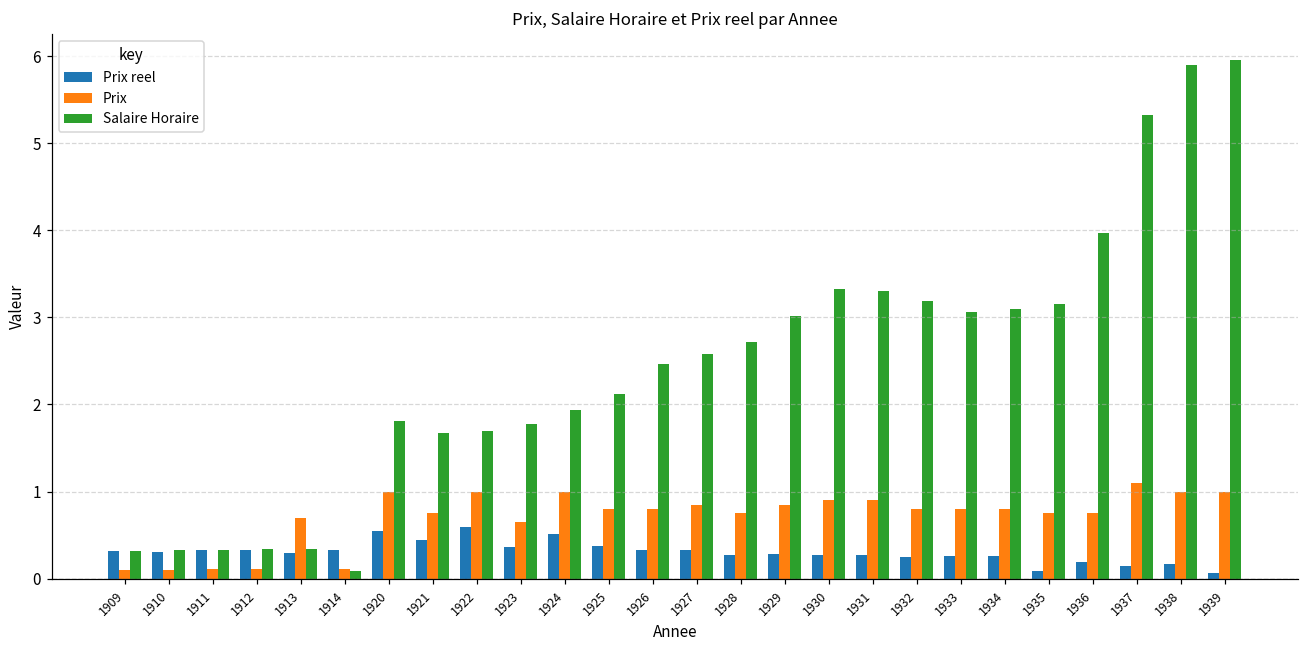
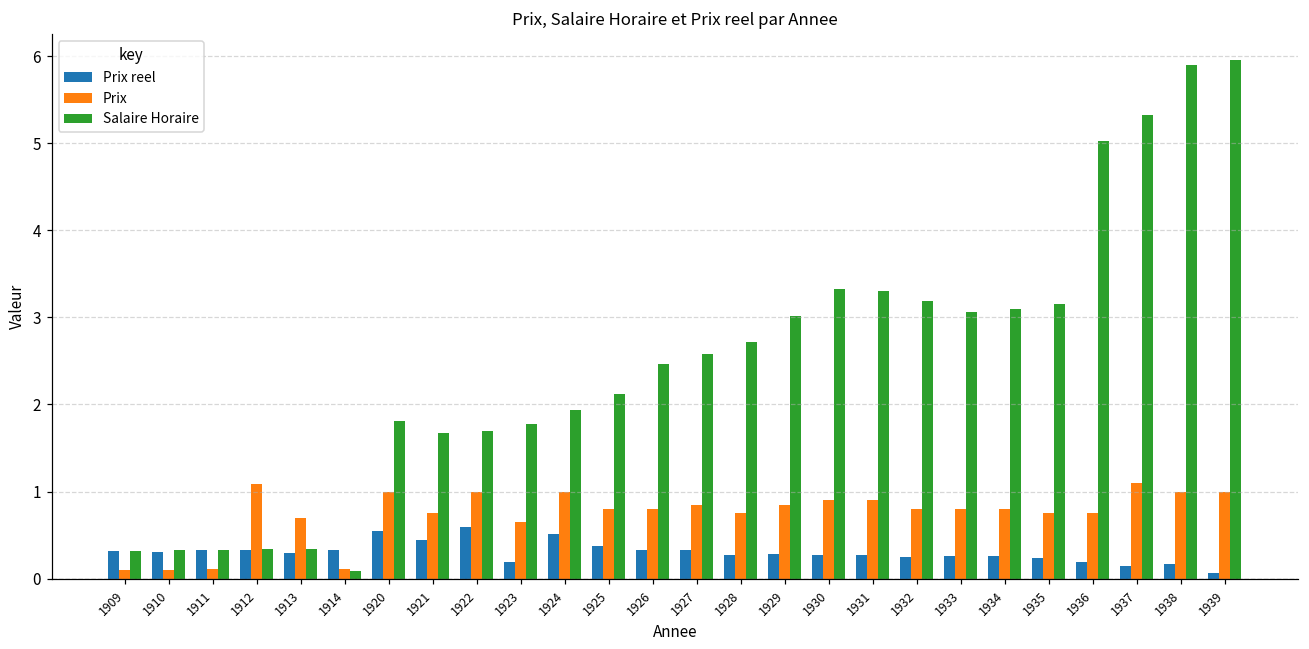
  {
    "Prix reel": {
      "1909": 0.3,
      "1910": 0.3,
      "1911": 0.3,
      "1912": 0.3,
      "1913": 0.3,
      "1914": 0.3,
      "1920": 0.6,
      "1921": 0.4,
      "1922": 0.6,
-     "1923": 0.4,
+     "1923": 0.2,
      "1924": 0.5,
      "1925": 0.4,
      "1926": 0.3,
      "1927": 0.3,
      "1928": 0.3,
      "1929": 0.3,
      "1930": 0.3,
      "1931": 0.3,
      "1932": 0.3,
      "1933": 0.3,
      "1934": 0.3,
-     "1935": 0.1,
+     "1935": 0.2,
      "1936": 0.2,
      "1937": 0.2,
      "1938": 0.2,
      "1939": 0.1
    },
    "Prix": {
      "1909": 0.1,
      "1910": 0.1,
      "1911": 0.1,
-     "1912": 0.1,
+     "1912": 1.1,
      "1913": 0.7,
      "1914": 0.1,
      "1920": 1.0,
      "1921": 0.8,
      "1922": 1.0,
      "1923": 0.7,
      "1924": 1.0,
      "1925": 0.8,
      "1926": 0.8,
      "1927": 0.9,
      "1928": 0.8,
      "1929": 0.9,
      "1930": 0.9,
      "1931": 0.9,
      "1932": 0.8,
      "1933": 0.8,
      "1934": 0.8,
      "1935": 0.8,
      "1936": 0.8,
      "1937": 1.1,
      "1938": 1.0,
      "1939": 1.0
    },
    "Salaire Horaire": {
      "1909": 0.3,
      "1910": 0.3,
      "1911": 0.3,
      "1912": 0.3,
      "1913": 0.3,
      "1914": 0.1,
      "1920": 1.8,
      "1921": 1.7,
      "1922": 1.7,
      "1923": 1.8,
      "1924": 1.9,
      "1925": 2.1,
      "1926": 2.5,
      "1927": 2.6,
      "1928": 2.7,
      "1929": 3.0,
      "1930": 3.3,
      "1931": 3.3,
      "1932": 3.2,
      "1933": 3.1,
      "1934": 3.1,
      "1935": 3.2,
-     "1936": 4.0,
+     "1936": 5.0,
      "1937": 5.3,
      "1938": 5.9,
      "1939": 6.0
    }
  }
